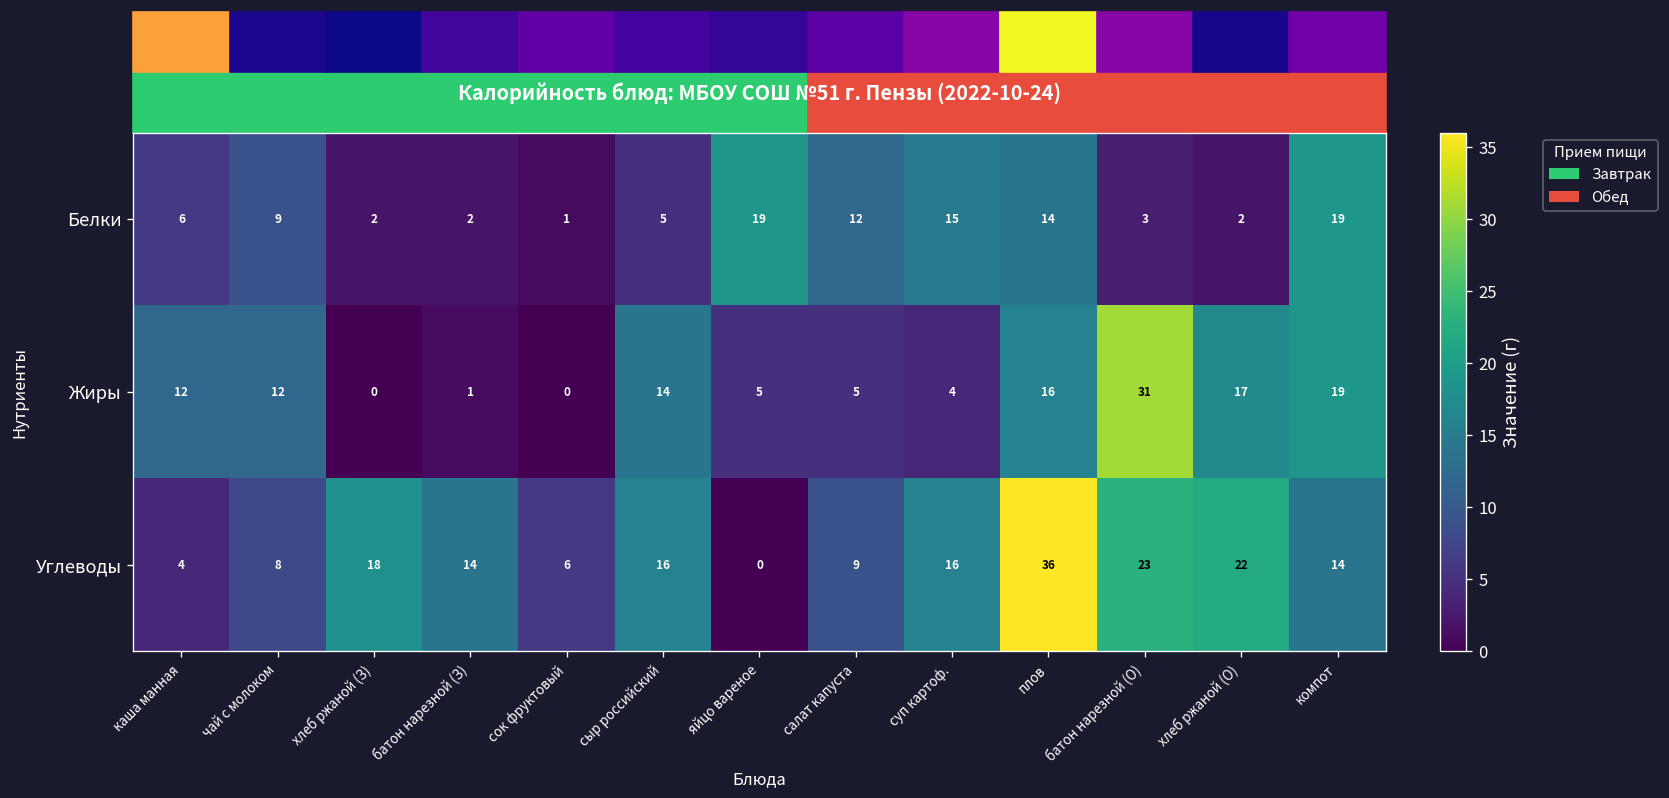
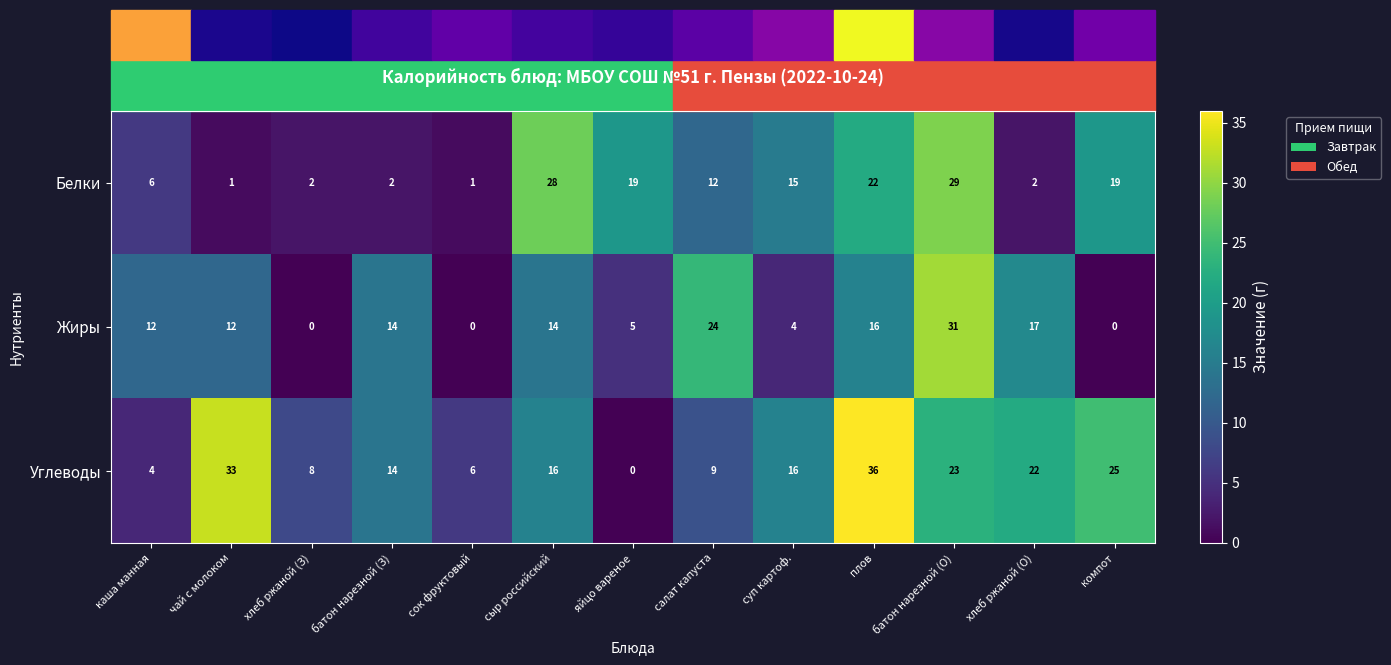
  {
    "Белки": {
      "каша манная": 6,
-     "чай с молоком": 9,
+     "чай с молоком": 1,
      "хлеб ржаной (З)": 2,
      "батон нарезной (З)": 2,
      "сок фруктовый": 1,
-     "сыр российский": 5,
+     "сыр российский": 28,
      "яйцо вареное": 19,
      "салат капуста": 12,
      "суп картоф.": 15,
-     "плов": 14,
-     "батон нарезной (О)": 3,
+     "плов": 22,
+     "батон нарезной (О)": 29,
      "хлеб ржаной (О)": 2,
      "компот": 19
    },
    "Жиры": {
      "каша манная": 12,
      "чай с молоком": 12,
      "хлеб ржаной (З)": 0,
-     "батон нарезной (З)": 1,
+     "батон нарезной (З)": 14,
      "сок фруктовый": 0,
      "сыр российский": 14,
      "яйцо вареное": 5,
-     "салат капуста": 5,
+     "салат капуста": 24,
      "суп картоф.": 4,
      "плов": 16,
      "батон нарезной (О)": 31,
      "хлеб ржаной (О)": 17,
-     "компот": 19
+     "компот": 0
    },
    "Углеводы": {
      "каша манная": 4,
-     "чай с молоком": 8,
-     "хлеб ржаной (З)": 18,
+     "чай с молоком": 33,
+     "хлеб ржаной (З)": 8,
      "батон нарезной (З)": 14,
      "сок фруктовый": 6,
      "сыр российский": 16,
      "яйцо вареное": 0,
      "салат капуста": 9,
      "суп картоф.": 16,
      "плов": 36,
      "батон нарезной (О)": 23,
      "хлеб ржаной (О)": 22,
-     "компот": 14
+     "компот": 25
    }
  }
